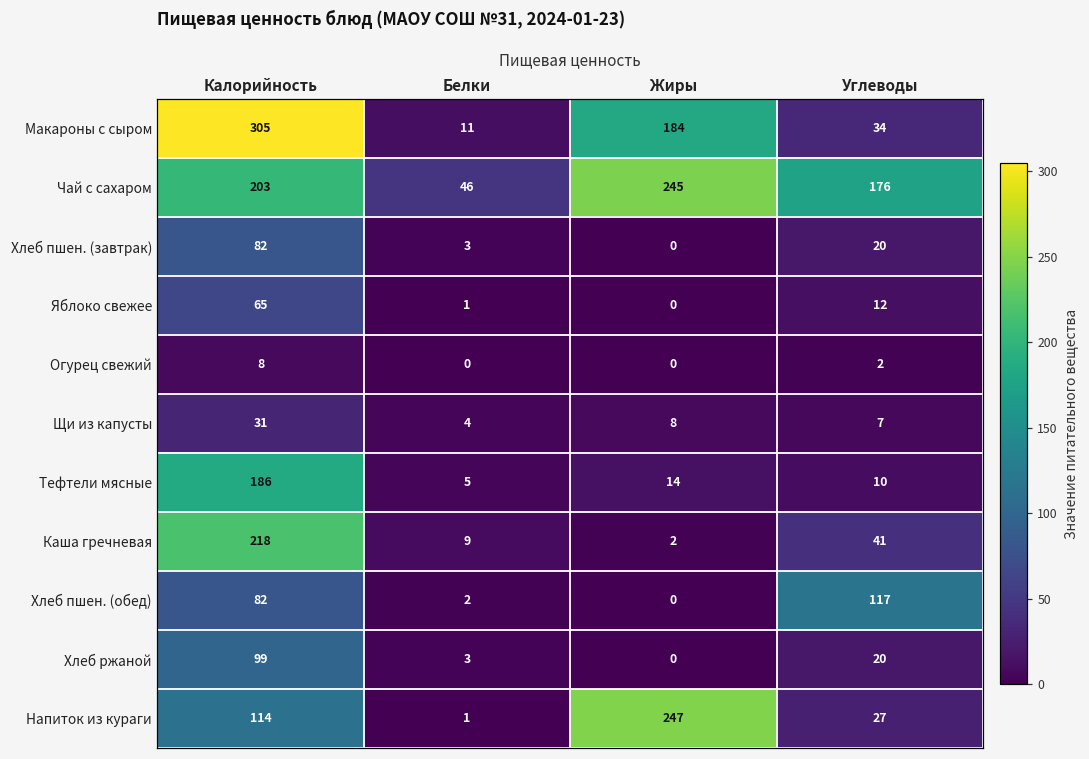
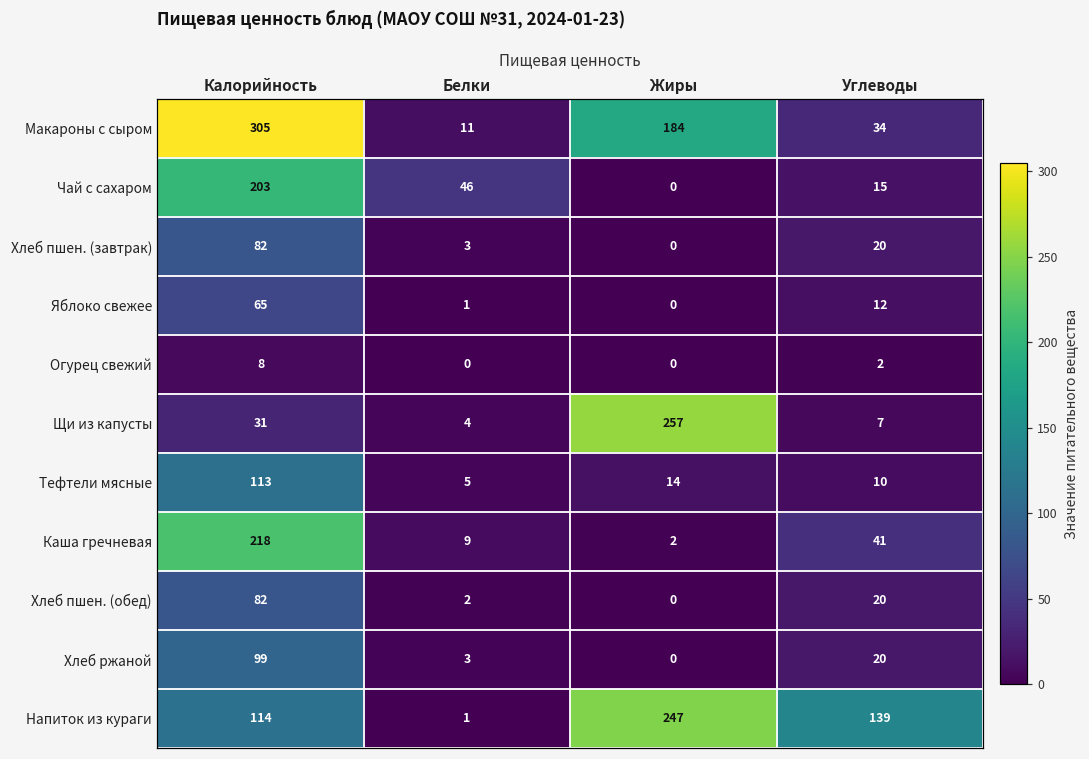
  {
    "Макароны с сыром": {
      "Калорийность": 305,
      "Белки": 11,
      "Жиры": 184,
      "Углеводы": 34
    },
    "Чай с сахаром": {
      "Калорийность": 203,
      "Белки": 46,
-     "Жиры": 245,
-     "Углеводы": 176
+     "Жиры": 0,
+     "Углеводы": 15
    },
    "Хлеб пшен. (завтрак)": {
      "Калорийность": 82,
      "Белки": 3,
      "Жиры": 0,
      "Углеводы": 20
    },
    "Яблоко свежее": {
      "Калорийность": 65,
      "Белки": 1,
      "Жиры": 0,
      "Углеводы": 12
    },
    "Огурец свежий": {
      "Калорийность": 8,
      "Белки": 0,
      "Жиры": 0,
      "Углеводы": 2
    },
    "Щи из капусты": {
      "Калорийность": 31,
      "Белки": 4,
-     "Жиры": 8,
+     "Жиры": 257,
      "Углеводы": 7
    },
    "Тефтели мясные": {
-     "Калорийность": 186,
+     "Калорийность": 113,
      "Белки": 5,
      "Жиры": 14,
      "Углеводы": 10
    },
    "Каша гречневая": {
      "Калорийность": 218,
      "Белки": 9,
      "Жиры": 2,
      "Углеводы": 41
    },
    "Хлеб пшен. (обед)": {
      "Калорийность": 82,
      "Белки": 2,
      "Жиры": 0,
-     "Углеводы": 117
+     "Углеводы": 20
    },
    "Хлеб ржаной": {
      "Калорийность": 99,
      "Белки": 3,
      "Жиры": 0,
      "Углеводы": 20
    },
    "Напиток из кураги": {
      "Калорийность": 114,
      "Белки": 1,
      "Жиры": 247,
-     "Углеводы": 27
+     "Углеводы": 139
    }
  }
